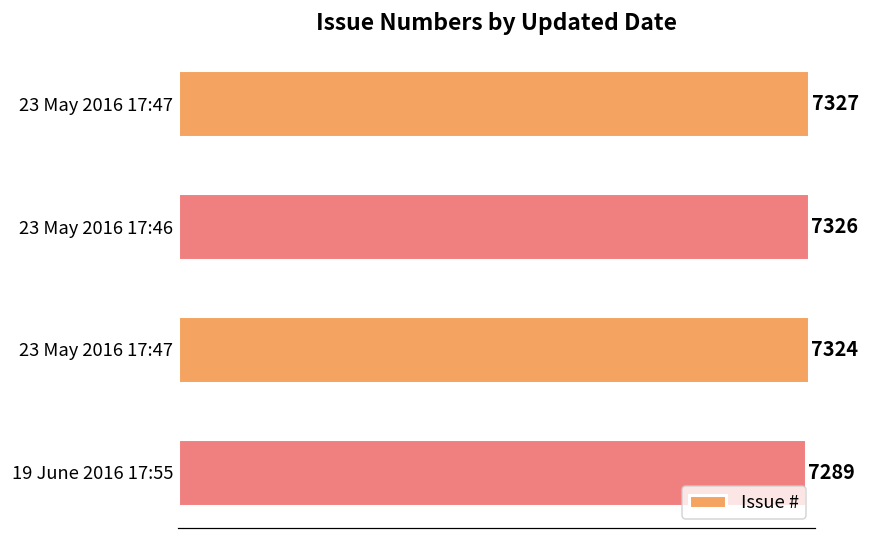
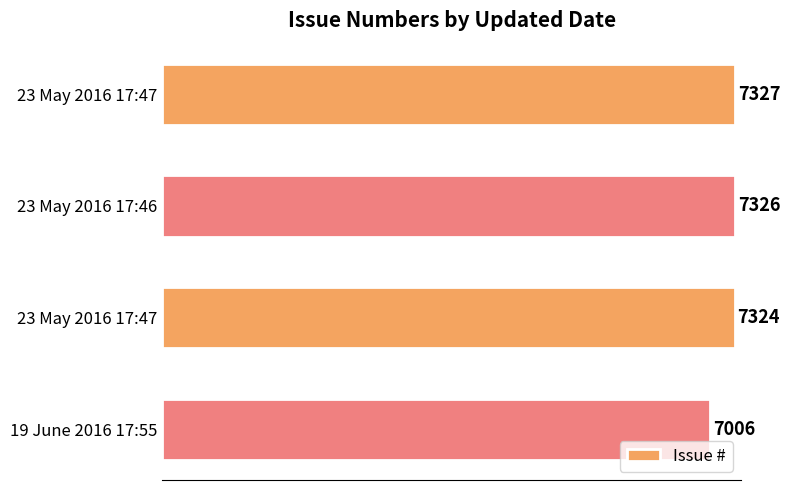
  {
    "23 May 2016 17:46": 7326,
-   "19 June 2016 17:55": 7289
+   "19 June 2016 17:55": 7006
  }
